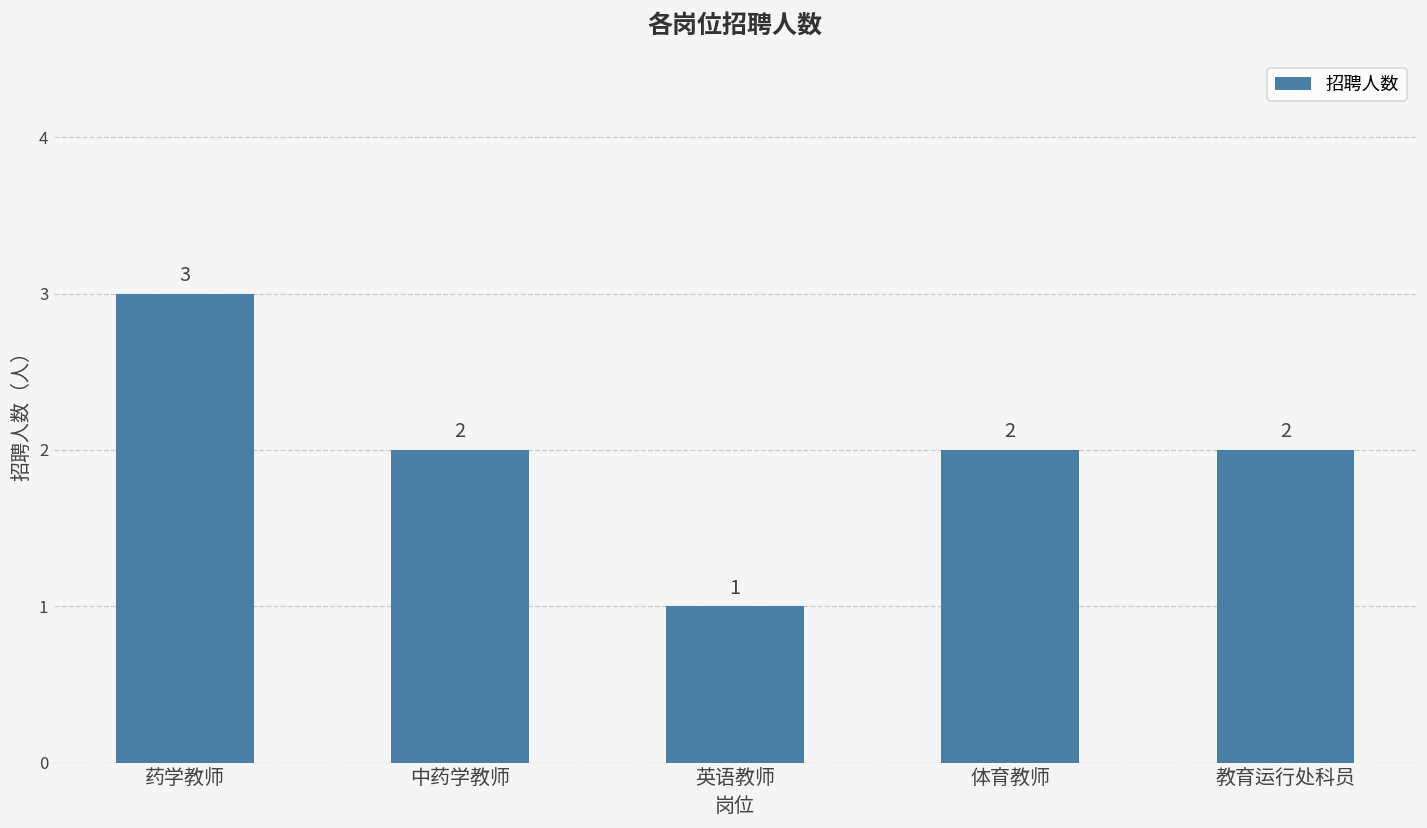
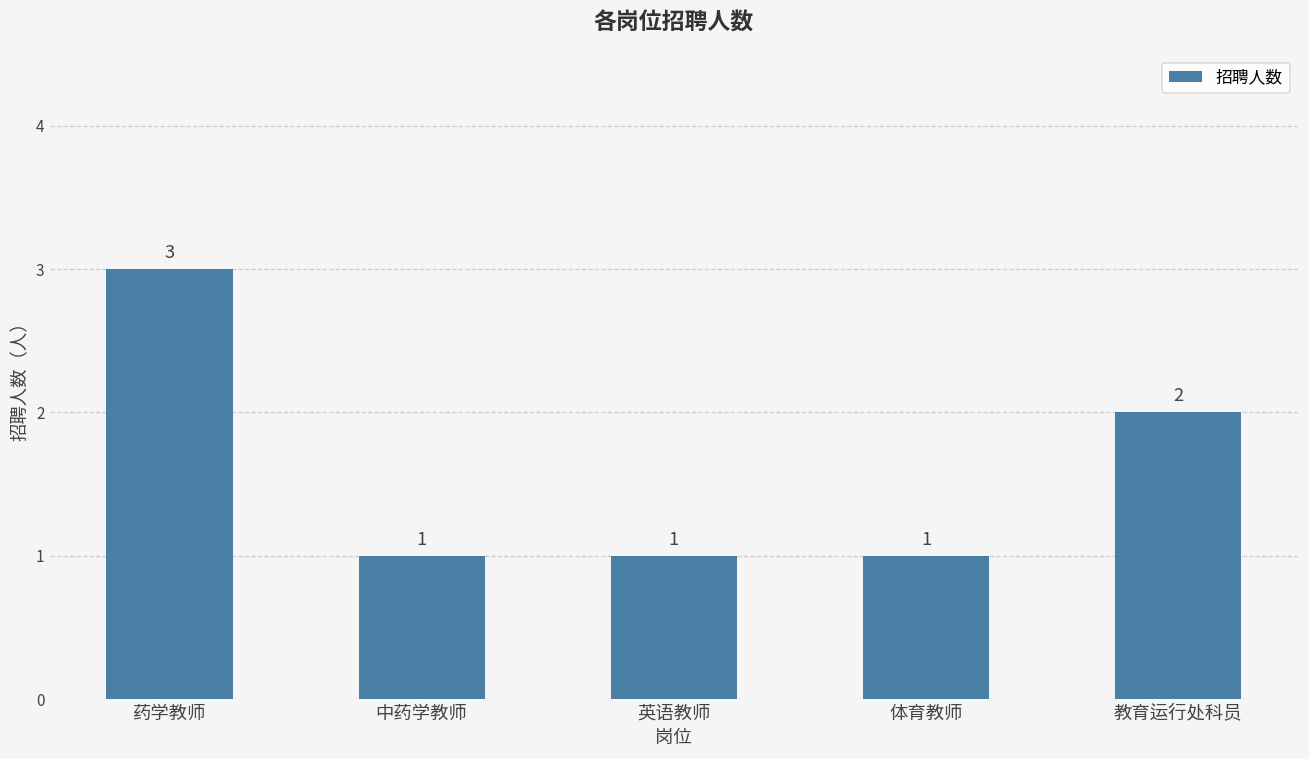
  {
    "药学教师": 3,
-   "中药学教师": 2,
+   "中药学教师": 1,
    "英语教师": 1,
-   "体育教师": 2,
+   "体育教师": 1,
    "教育运行处科员": 2
  }
